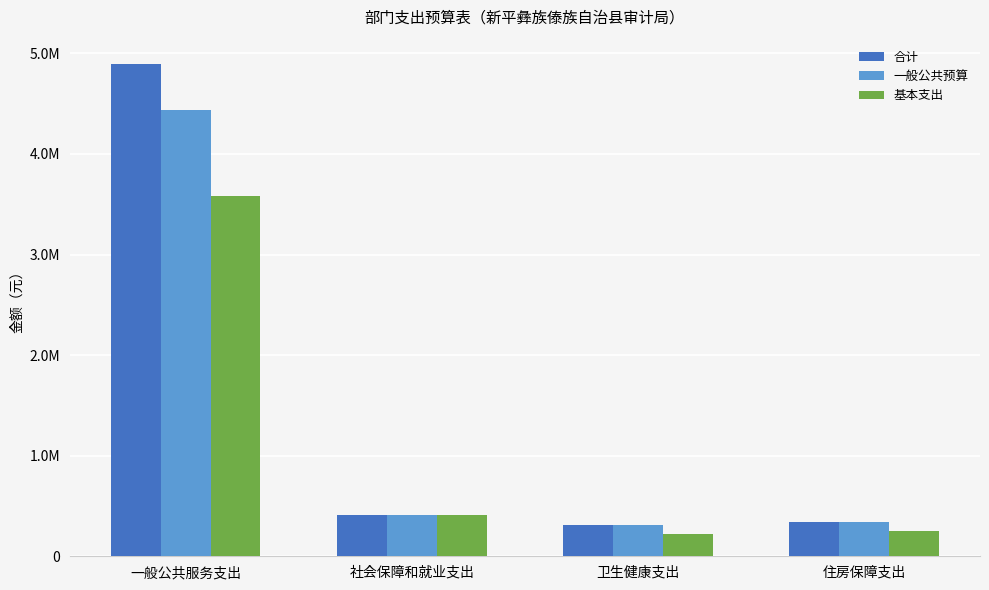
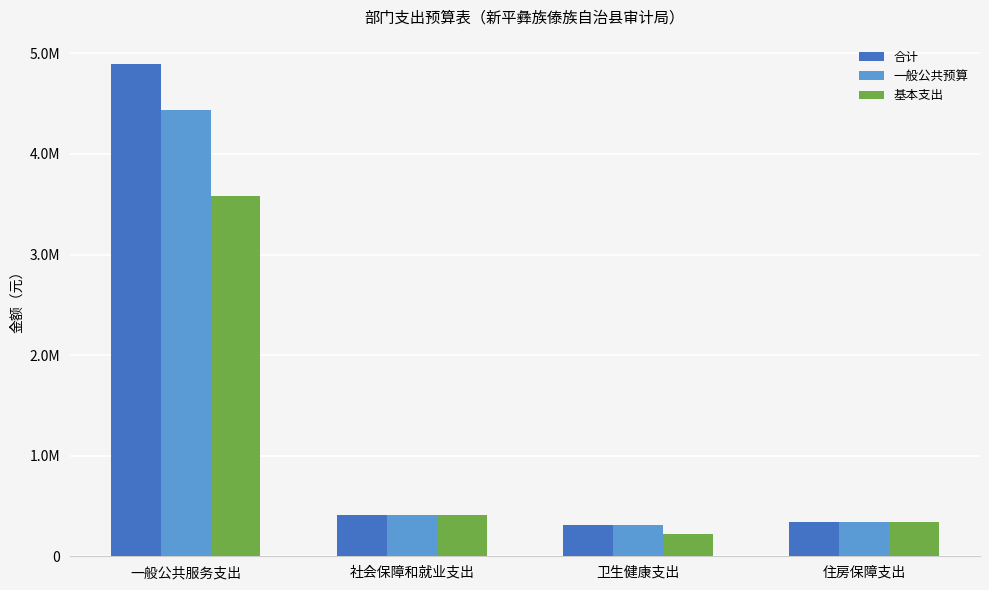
  {
    "基本支出": {
      "一般公共服务支出": 3580000,
      "社会保障和就业支出": 410000,
      "卫生健康支出": 220000,
-     "住房保障支出": 250000
+     "住房保障支出": 340000
    }
  }
